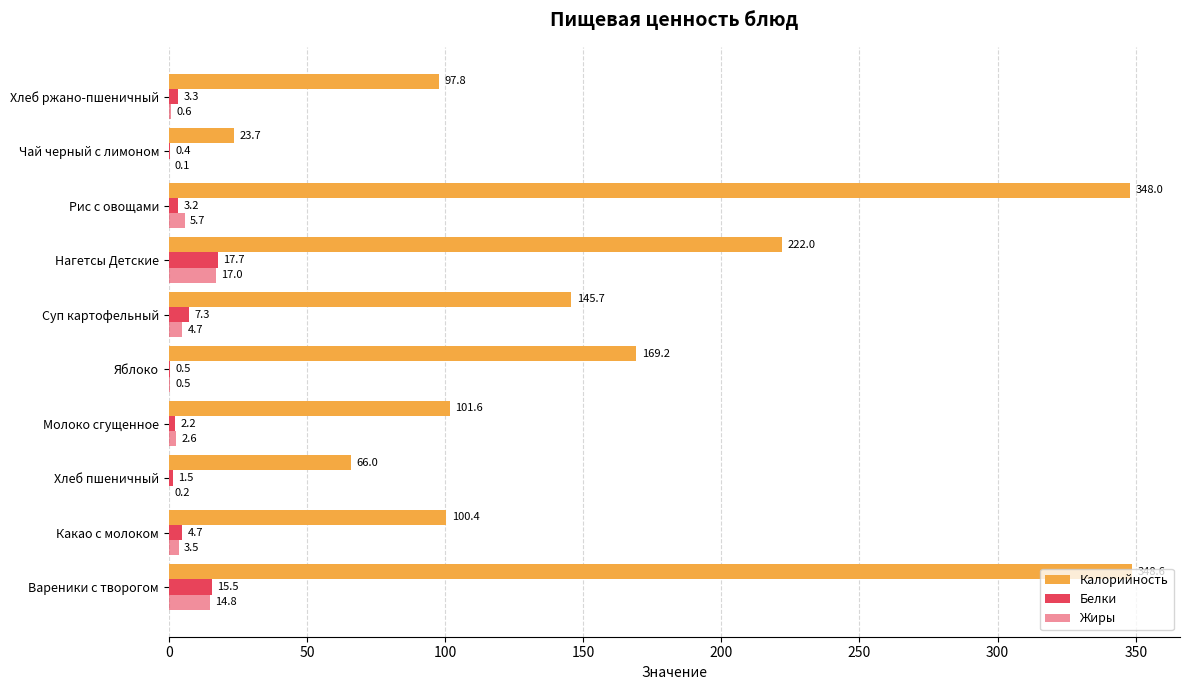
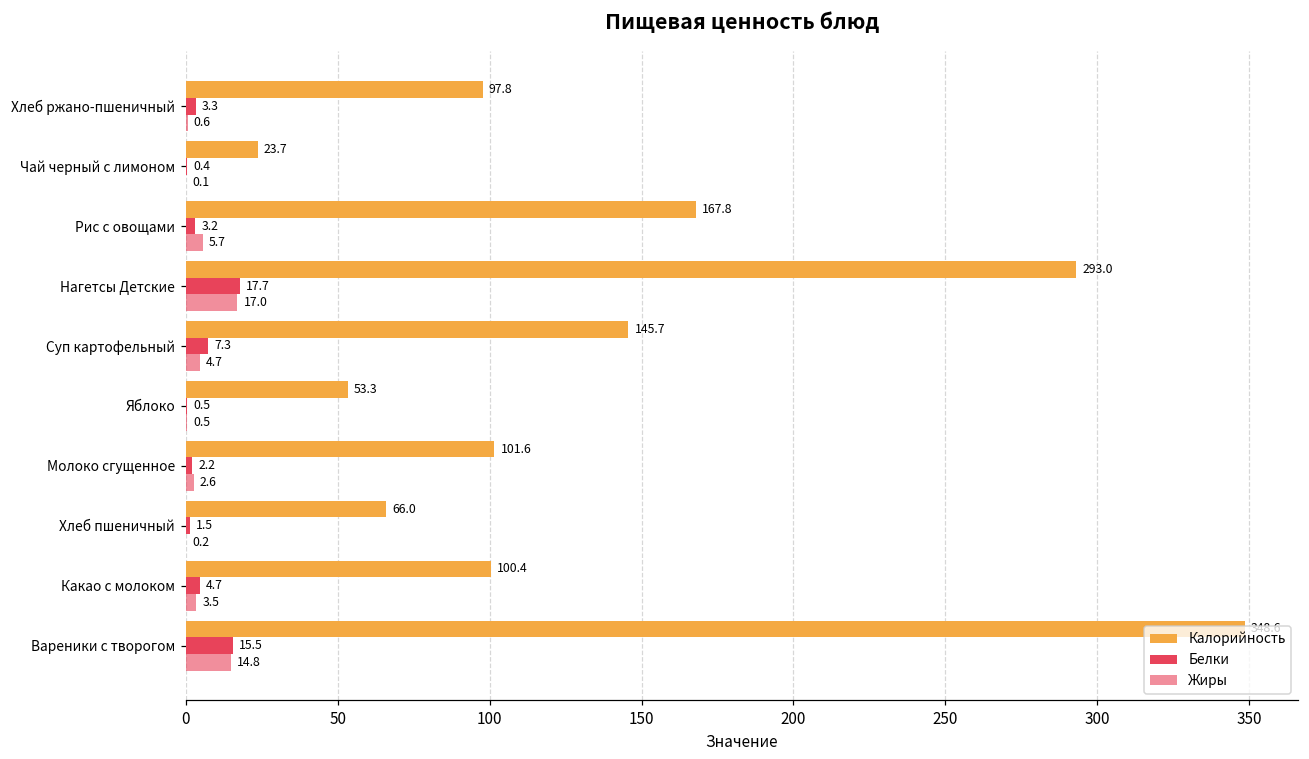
  {
    "Калорийность": {
      "Хлеб ржано-пшеничный": 97.8,
      "Чай черный с лимоном": 23.7,
-     "Рис с овощами": 348.0,
-     "Нагетсы Детские": 222.0,
+     "Рис с овощами": 167.8,
+     "Нагетсы Детские": 293.0,
      "Суп картофельный": 145.7,
-     "Яблоко": 169.2,
+     "Яблоко": 53.3,
      "Молоко сгущенное": 101.6,
      "Хлеб пшеничный": 66.0,
      "Какао с молоком": 100.4
    }
  }
